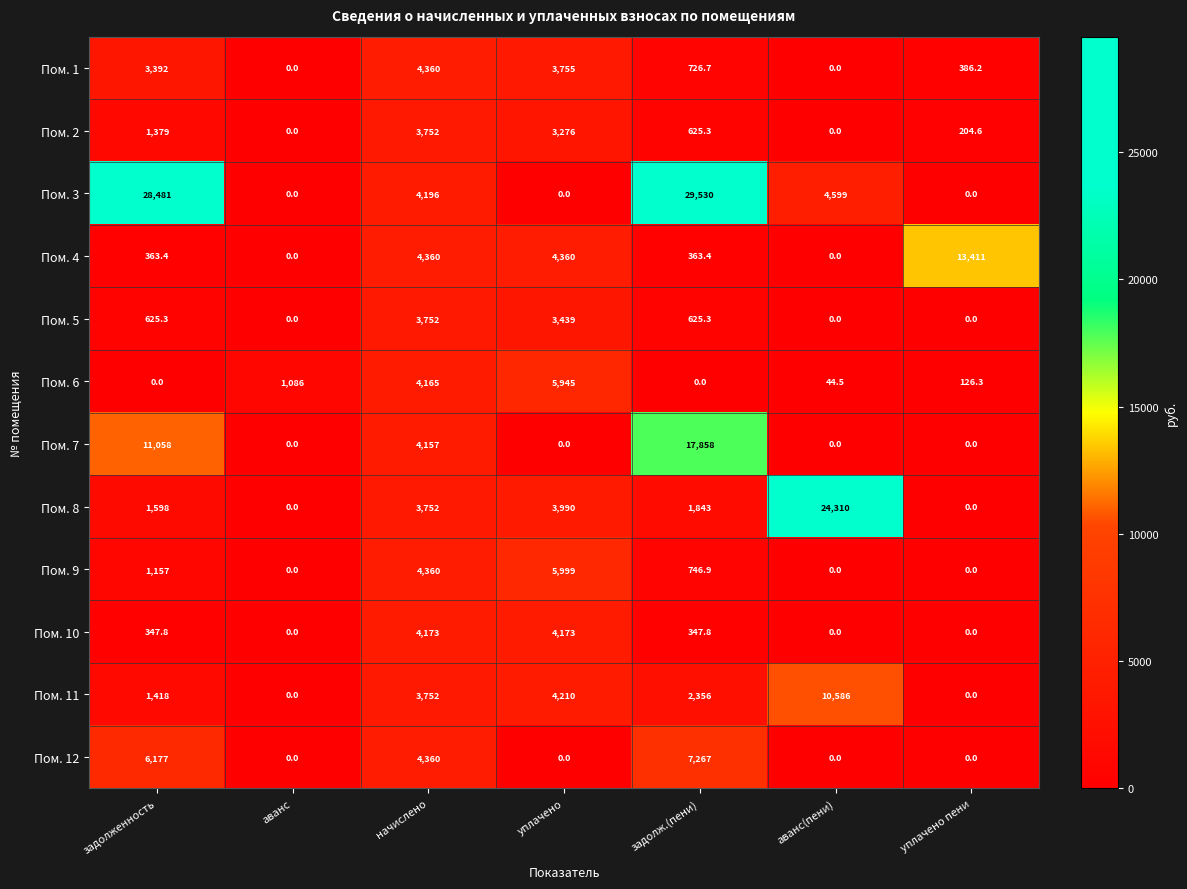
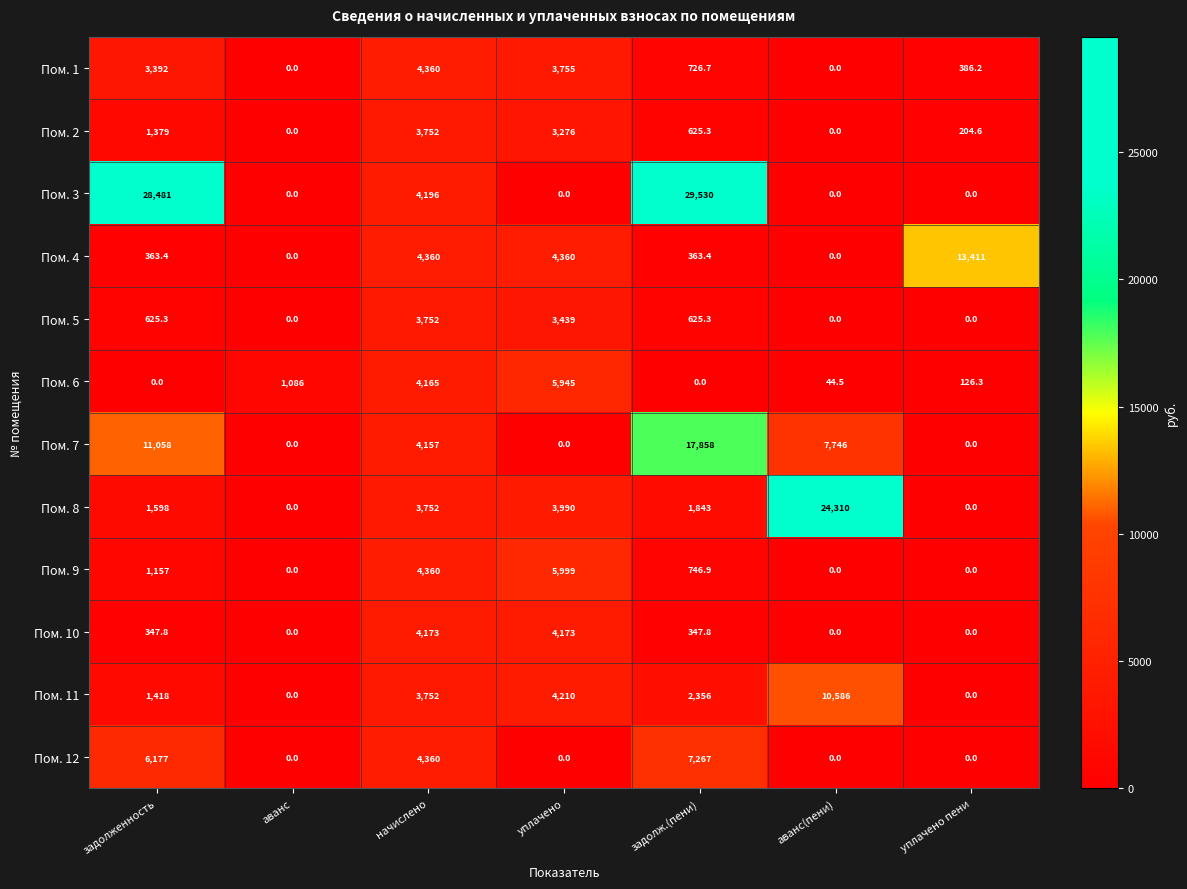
  {
    "Пом. 1": {
      "задолженность": "3,392",
      "аванс": "0.0",
      "начислено": "4,360",
      "уплачено": "3,755",
      "задолж.(пени)": "726.7",
      "аванс(пени)": "0.0",
      "уплачено пени": "386.2"
    },
    "Пом. 2": {
      "задолженность": "1,379",
      "аванс": "0.0",
      "начислено": "3,752",
      "уплачено": "3,276",
      "задолж.(пени)": "625.3",
      "аванс(пени)": "0.0",
      "уплачено пени": "204.6"
    },
    "Пом. 3": {
      "задолженность": "28,481",
      "аванс": "0.0",
      "начислено": "4,196",
      "уплачено": "0.0",
      "задолж.(пени)": "29,530",
-     "аванс(пени)": "4,599",
+     "аванс(пени)": "0.0",
      "уплачено пени": "0.0"
    },
    "Пом. 4": {
      "задолженность": "363.4",
      "аванс": "0.0",
      "начислено": "4,360",
      "уплачено": "4,360",
      "задолж.(пени)": "363.4",
      "аванс(пени)": "0.0",
      "уплачено пени": "13,411"
    },
    "Пом. 5": {
      "задолженность": "625.3",
      "аванс": "0.0",
      "начислено": "3,752",
      "уплачено": "3,439",
      "задолж.(пени)": "625.3",
      "аванс(пени)": "0.0",
      "уплачено пени": "0.0"
    },
    "Пом. 6": {
      "задолженность": "0.0",
      "аванс": "1,086",
      "начислено": "4,165",
      "уплачено": "5,945",
      "задолж.(пени)": "0.0",
      "аванс(пени)": "44.5",
      "уплачено пени": "126.3"
    },
    "Пом. 7": {
      "задолженность": "11,058",
      "аванс": "0.0",
      "начислено": "4,157",
      "уплачено": "0.0",
      "задолж.(пени)": "17,858",
-     "аванс(пени)": "0.0",
+     "аванс(пени)": "7,746",
      "уплачено пени": "0.0"
    },
    "Пом. 8": {
      "задолженность": "1,598",
      "аванс": "0.0",
      "начислено": "3,752",
      "уплачено": "3,990",
      "задолж.(пени)": "1,843",
      "аванс(пени)": "24,310",
      "уплачено пени": "0.0"
    },
    "Пом. 9": {
      "задолженность": "1,157",
      "аванс": "0.0",
      "начислено": "4,360",
      "уплачено": "5,999",
      "задолж.(пени)": "746.9",
      "аванс(пени)": "0.0",
      "уплачено пени": "0.0"
    },
    "Пом. 10": {
      "задолженность": "347.8",
      "аванс": "0.0",
      "начислено": "4,173",
      "уплачено": "4,173",
      "задолж.(пени)": "347.8",
      "аванс(пени)": "0.0",
      "уплачено пени": "0.0"
    },
    "Пом. 11": {
      "задолженность": "1,418",
      "аванс": "0.0",
      "начислено": "3,752",
      "уплачено": "4,210",
      "задолж.(пени)": "2,356",
      "аванс(пени)": "10,586",
      "уплачено пени": "0.0"
    },
    "Пом. 12": {
      "задолженность": "6,177",
      "аванс": "0.0",
      "начислено": "4,360",
      "уплачено": "0.0",
      "задолж.(пени)": "7,267",
      "аванс(пени)": "0.0",
      "уплачено пени": "0.0"
    }
  }
